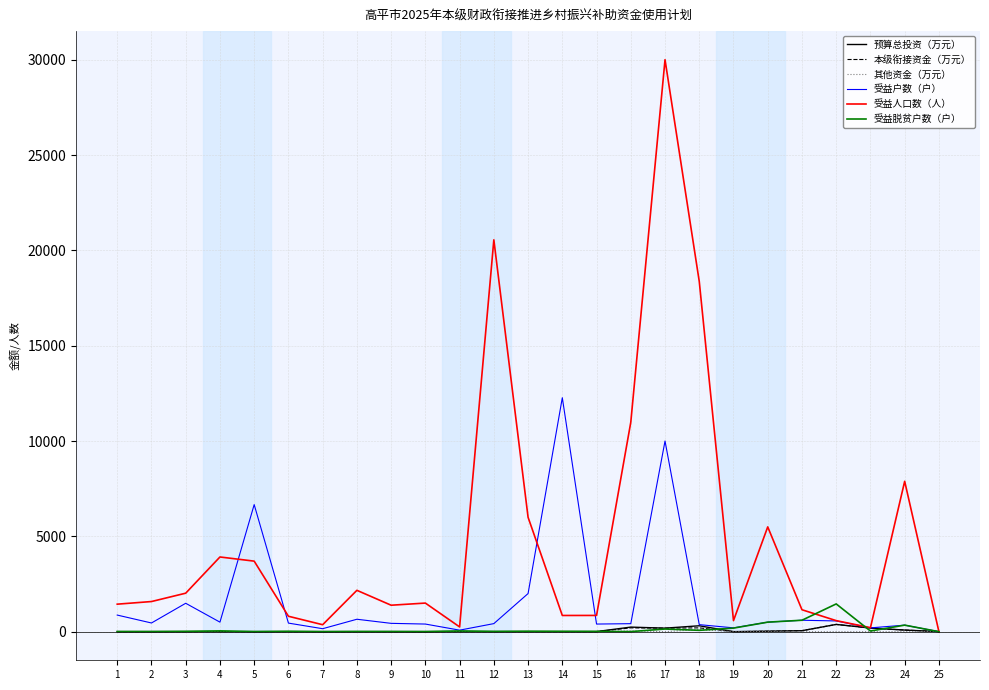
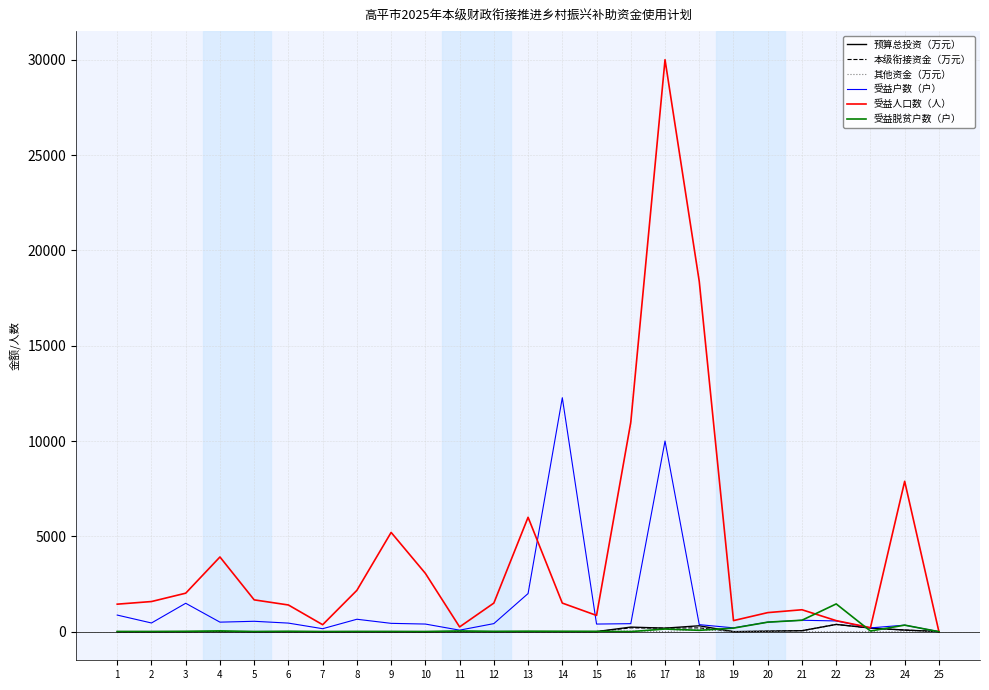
  {
    "其他资金（万元）": {
      "17": 0,
      "22": 0
    },
    "受益户数（户）": {
      "1": 900,
      "2": 500,
      "3": 1500,
      "4": 500,
-     "5": 6700,
+     "5": 500,
      "6": 500,
      "7": 200,
      "8": 700,
      "9": 400,
      "10": 400,
      "12": 400,
      "13": 2000,
      "14": 12300,
      "15": 400,
      "16": 400,
      "17": 10000
    },
    "受益人口数（人）": {
      "1": 1400,
      "2": 1600,
      "3": 2000,
      "4": 3900,
-     "5": 3700,
-     "6": 800,
+     "5": 1700,
+     "6": 1400,
      "7": 400,
      "8": 2200,
-     "9": 1400,
-     "10": 1500,
+     "9": 5200,
+     "10": 3100,
      "11": 300,
-     "12": 20600,
+     "12": 1500,
      "13": 6000,
-     "14": 900,
+     "14": 1500,
      "15": 900,
      "16": 11000,
      "17": 30000,
      "18": 18400,
      "19": 600,
-     "20": 5500,
+     "20": 1000,
      "21": 1200,
      "24": 7900
    },
    "受益脱贫户数（户）": {
      "22": 1500
    }
  }
